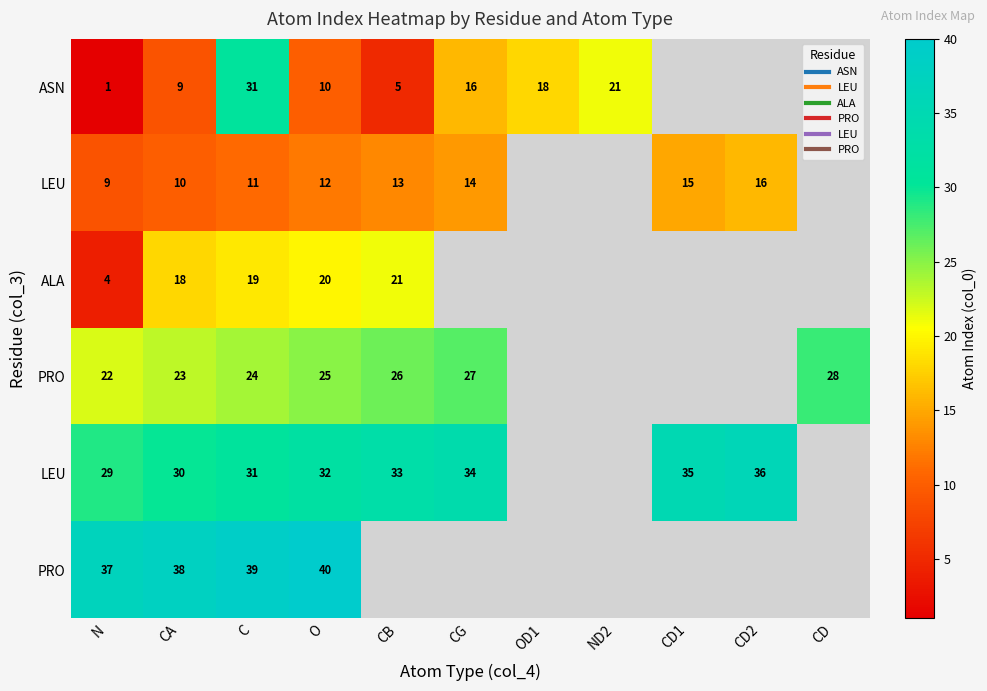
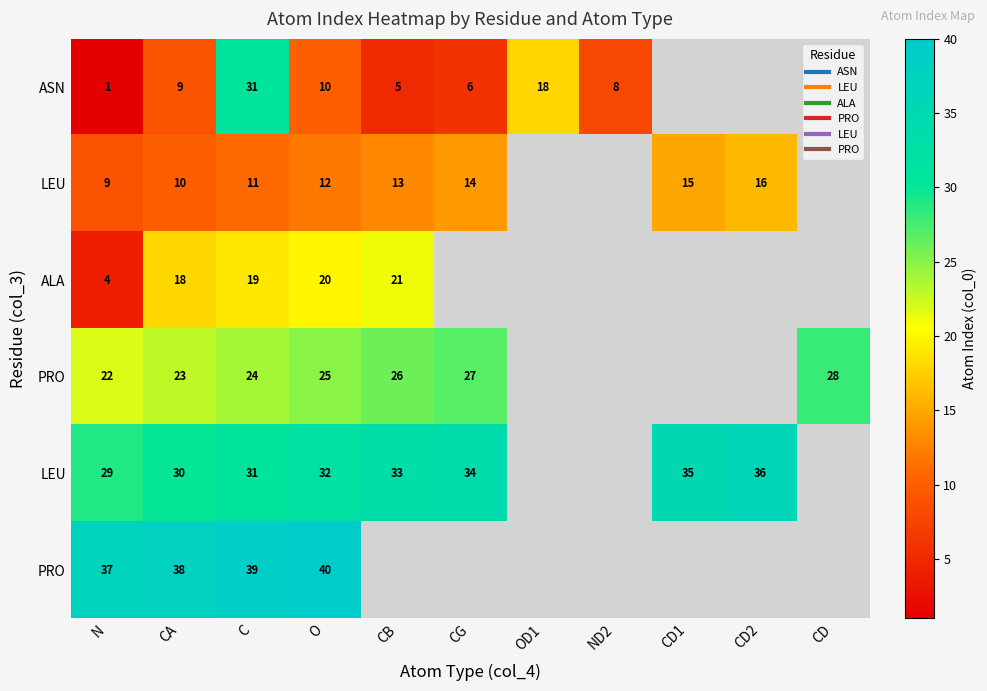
  {
    "ASN": {
      "N": 1,
      "CA": 9,
      "C": 31,
      "O": 10,
      "CB": 5,
-     "CG": 16,
+     "CG": 6,
      "OD1": 18,
-     "ND2": 21
+     "ND2": 8
    },
    "ALA": {
      "N": 4,
      "CA": 18,
      "C": 19,
      "O": 20,
      "CB": 21
    },
    "PRO": {
      "CB": 26,
      "CG": 27,
      "CD": 28
    }
  }
